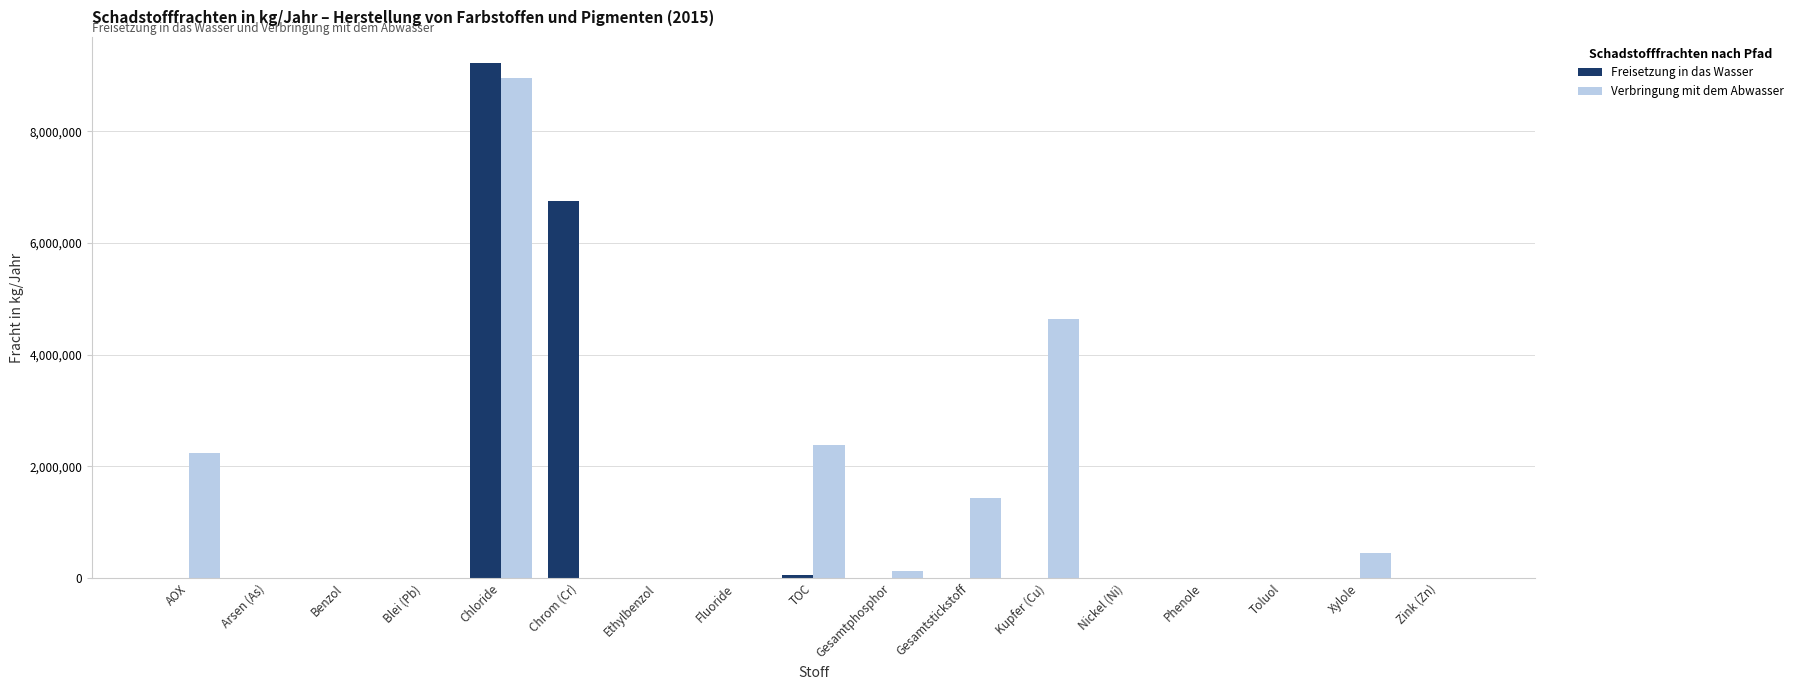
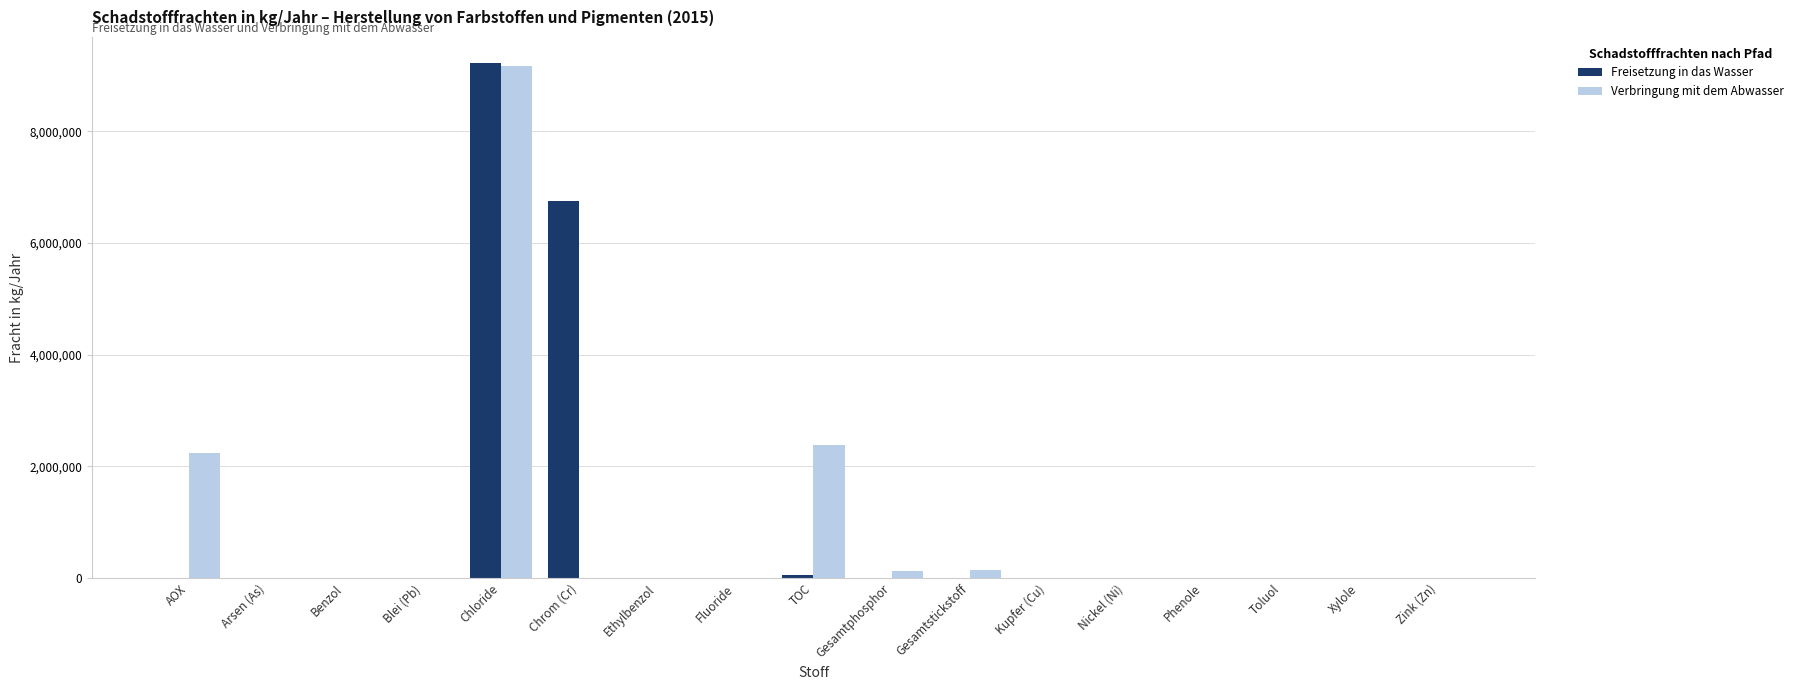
  {
    "Freisetzung in das Wasser": {
      "AOX": "0",
      "Arsen (As)": "0",
      "Benzol": "0",
      "Chloride": "9,200,000",
      "Chrom (Cr)": "6,800,000",
      "Ethylbenzol": "0",
      "Fluoride": "0",
      "TOC": "100,000",
      "Gesamtphosphor": "0",
      "Gesamtstickstoff": "0",
      "Phenole": "0",
      "Toluol": "0",
      "Xylole": "0"
    },
    "Verbringung mit dem Abwasser": {
      "AOX": "2,200,000",
      "Blei (Pb)": "0",
-     "Chloride": "9,000,000",
+     "Chloride": "9,200,000",
      "TOC": "2,400,000",
      "Gesamtphosphor": "100,000",
-     "Gesamtstickstoff": "1,400,000",
-     "Kupfer (Cu)": "4,600,000",
-     "Xylole": "400,000"
+     "Gesamtstickstoff": "100,000",
+     "Kupfer (Cu)": "0",
+     "Xylole": "0"
    }
  }
